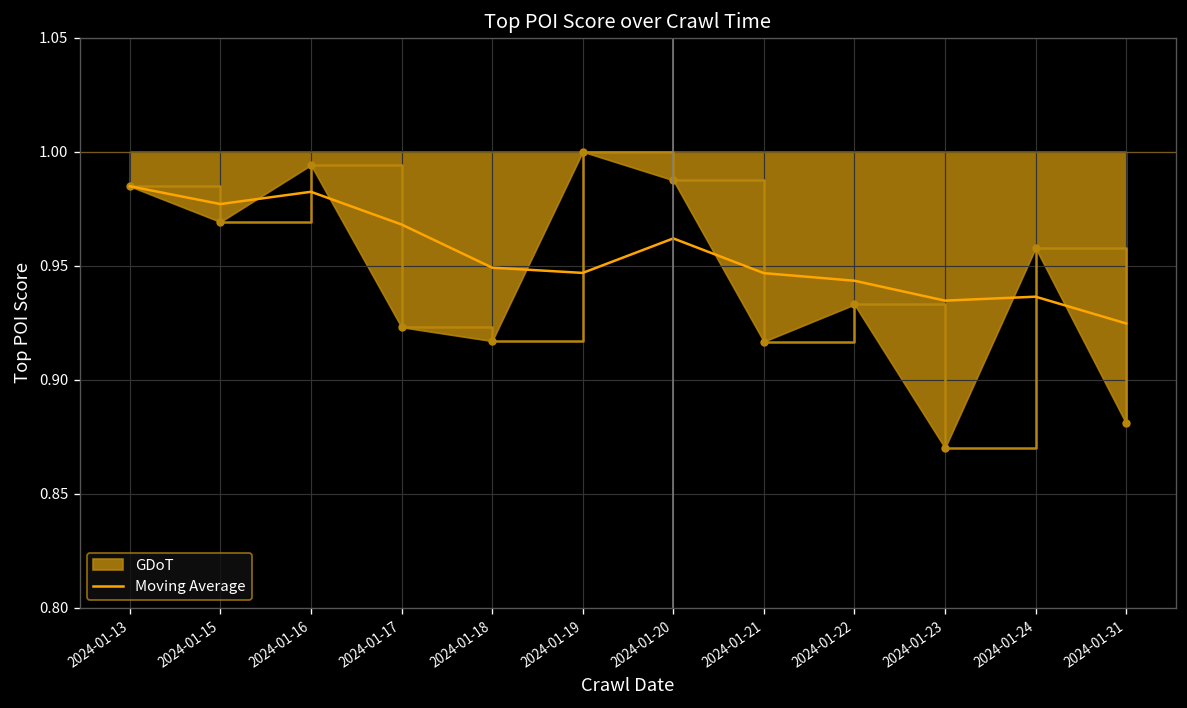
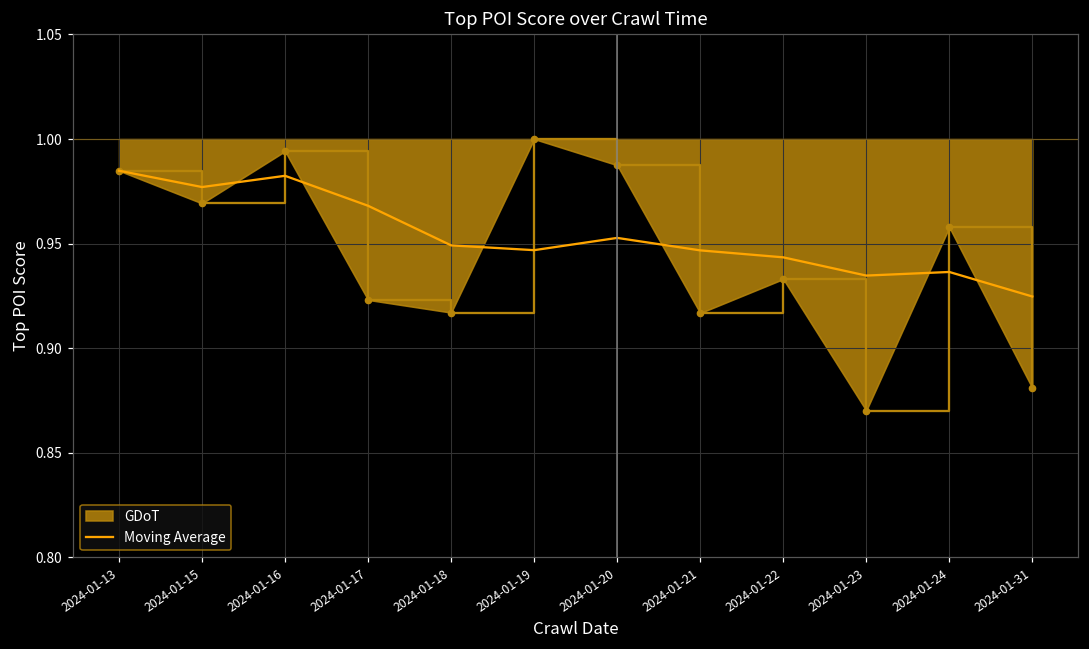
  {
    "Moving Average": {
      "2024-01-15": 0.977,
      "2024-01-16": 0.982,
      "2024-01-17": 0.968,
      "2024-01-18": 0.949,
      "2024-01-19": 0.947,
-     "2024-01-20": 0.962,
+     "2024-01-20": 0.953,
      "2024-01-21": 0.947,
      "2024-01-22": 0.943,
      "2024-01-23": 0.935,
      "2024-01-24": 0.936,
      "2024-01-31": 0.925
    }
  }
